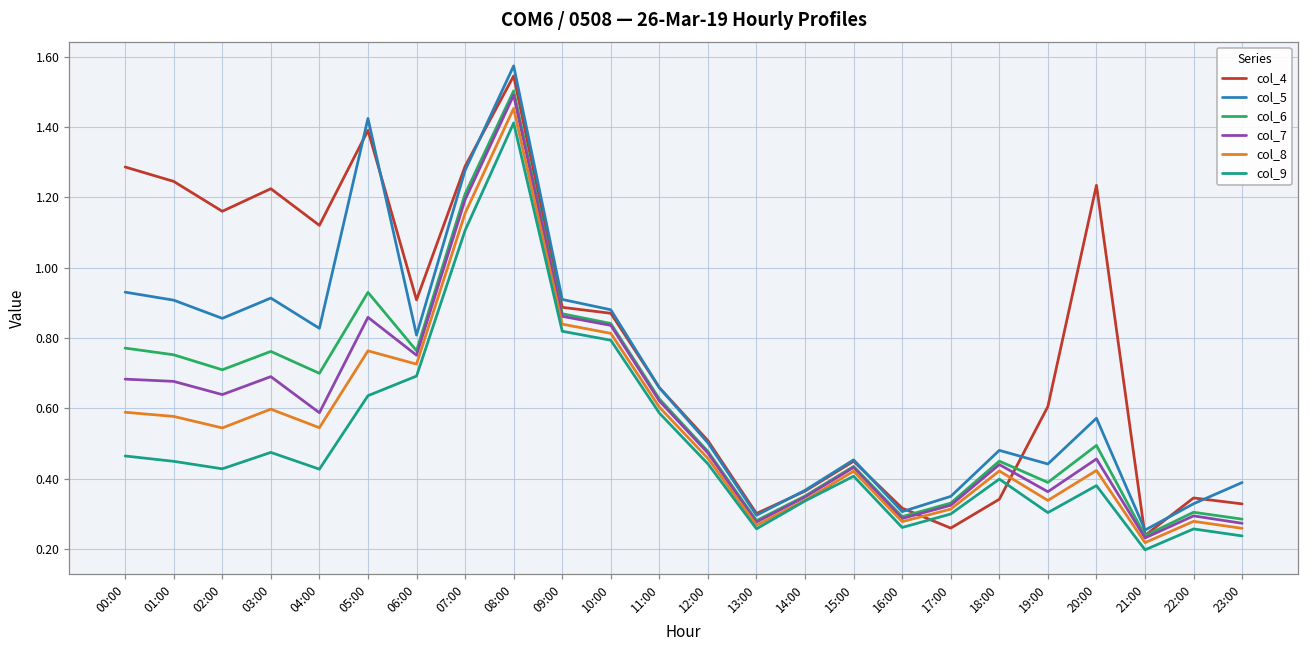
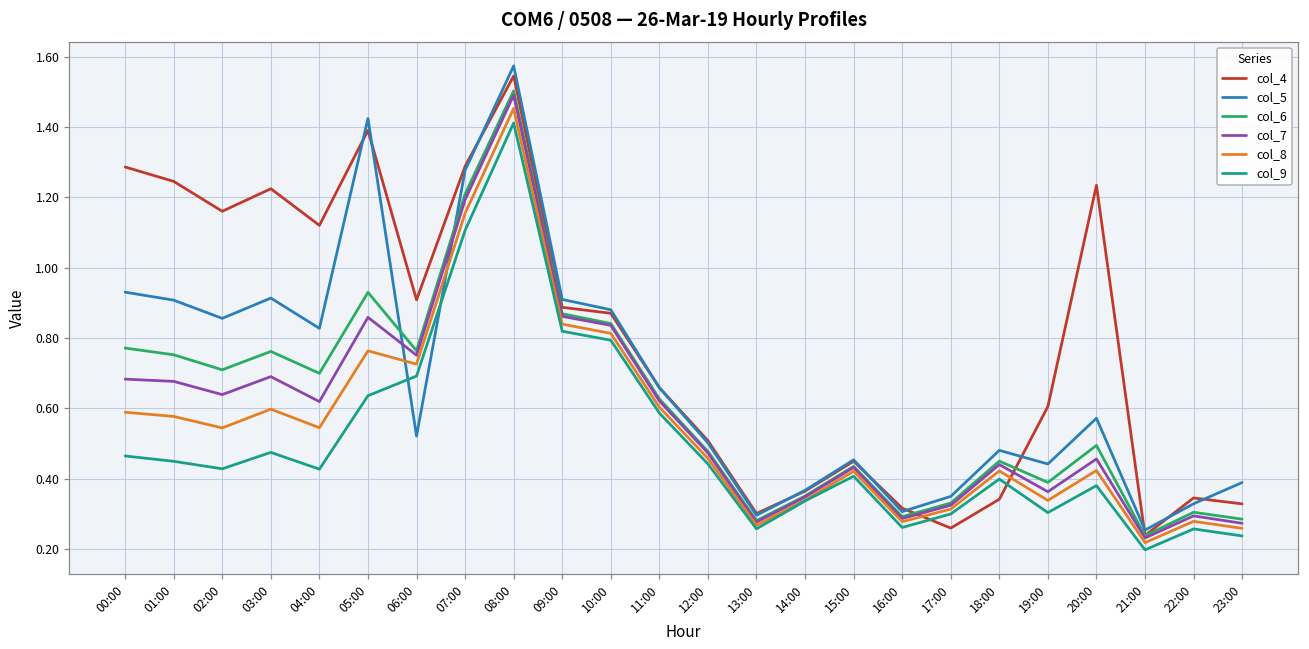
  {
    "col_4": {
      "00:00": 1.29,
      "01:00": 1.25,
      "02:00": 1.16,
      "03:00": 1.22,
      "04:00": 1.12,
      "05:00": 1.39,
      "06:00": 0.91,
      "07:00": 1.29,
      "08:00": 1.55,
      "09:00": 0.89,
      "10:00": 0.87,
      "16:00": 0.32,
      "17:00": 0.26,
      "18:00": 0.34,
      "19:00": 0.61,
      "20:00": 1.23,
      "22:00": 0.35,
      "23:00": 0.33
    },
    "col_5": {
      "00:00": 0.93,
      "01:00": 0.91,
      "02:00": 0.86,
      "03:00": 0.91,
      "04:00": 0.83,
      "05:00": 1.42,
-     "06:00": 0.81,
+     "06:00": 0.52,
      "07:00": 1.28,
      "08:00": 1.57,
      "09:00": 0.91,
      "10:00": 0.88,
      "16:00": 0.31,
      "17:00": 0.35,
      "18:00": 0.48,
      "19:00": 0.44,
      "20:00": 0.57,
      "21:00": 0.25,
      "22:00": 0.33,
      "23:00": 0.39
    },
    "col_7": {
      "00:00": 0.68,
      "01:00": 0.68,
      "02:00": 0.64,
      "03:00": 0.69,
-     "04:00": 0.59,
+     "04:00": 0.62,
      "05:00": 0.86,
      "06:00": 0.75,
      "07:00": 1.19,
      "08:00": 1.49,
      "18:00": 0.44,
      "19:00": 0.36,
      "20:00": 0.46,
      "22:00": 0.29,
      "23:00": 0.27
    },
    "col_8": {
      "00:00": 0.59,
      "01:00": 0.58,
      "02:00": 0.54,
      "03:00": 0.60,
      "04:00": 0.54,
      "05:00": 0.76,
      "06:00": 0.73,
      "07:00": 1.15,
      "08:00": 1.45,
      "09:00": 0.84,
      "10:00": 0.81,
      "11:00": 0.60,
      "12:00": 0.46,
      "13:00": 0.27,
      "15:00": 0.42,
      "16:00": 0.28,
      "17:00": 0.31,
      "18:00": 0.42,
      "19:00": 0.34,
      "20:00": 0.42,
      "21:00": 0.22,
      "22:00": 0.28,
      "23:00": 0.26
    }
  }
